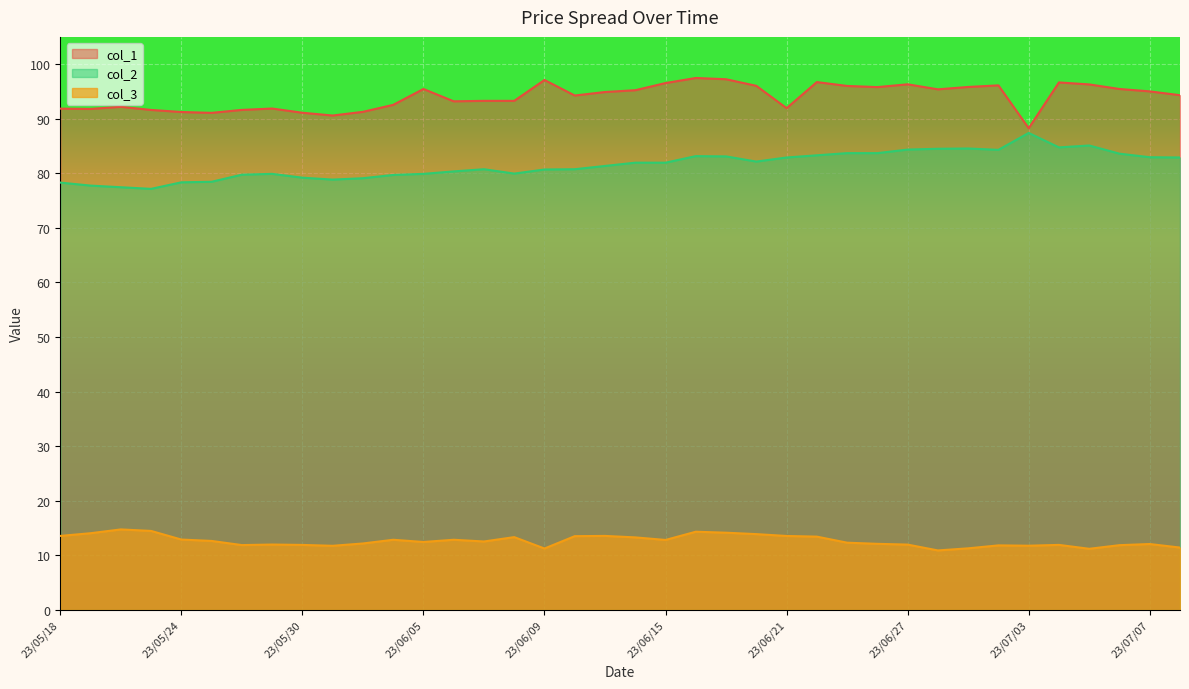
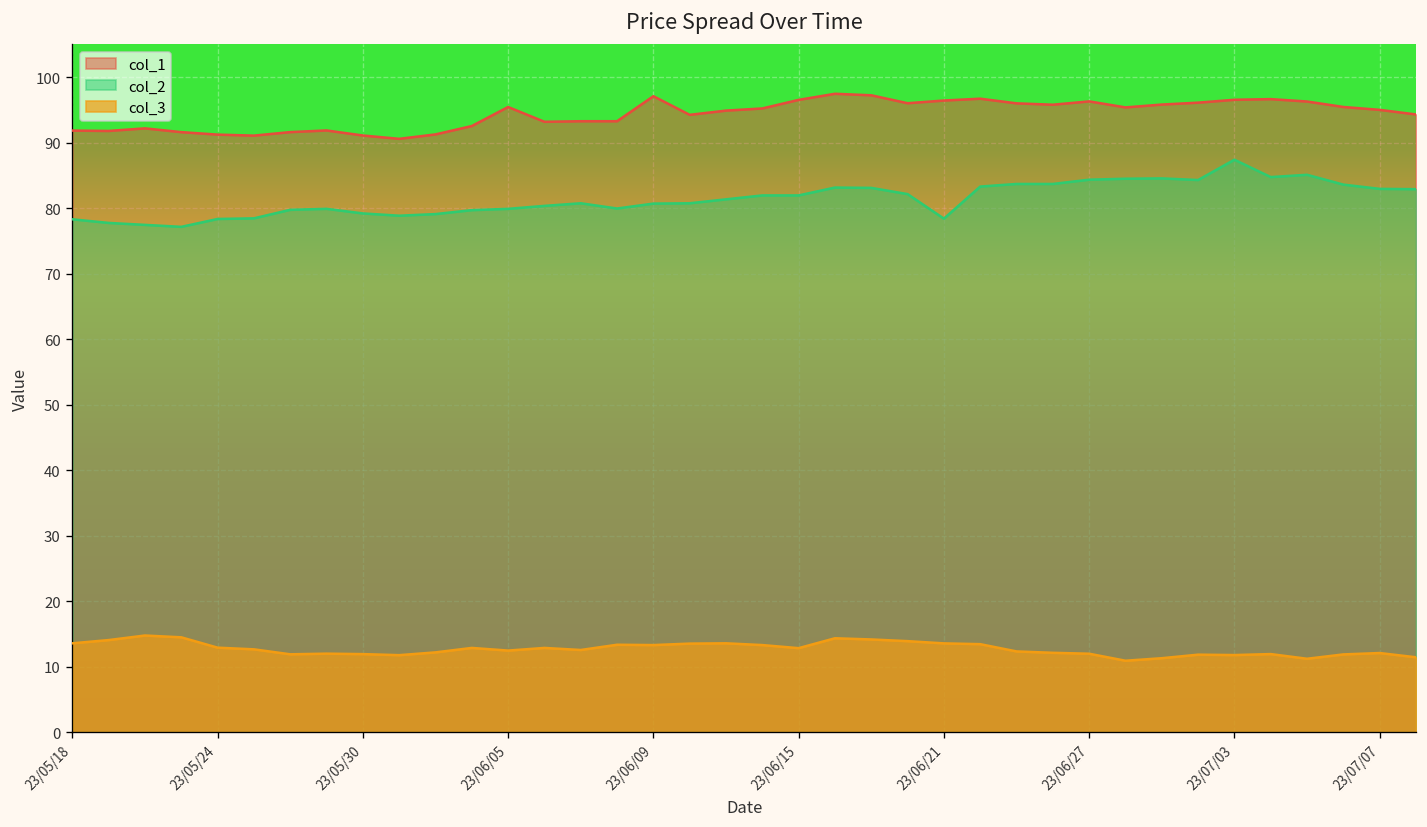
  {
    "col_1": {
      "23/05/18": 92,
      "23/05/24": 91,
      "23/05/30": 91,
      "23/06/05": 95,
      "23/06/09": 97,
      "23/06/15": 97,
-     "23/06/21": 92,
+     "23/06/21": 96,
      "23/06/27": 96,
-     "23/07/03": 88,
+     "23/07/03": 97,
      "23/07/07": 95
    },
    "col_2": {
      "23/05/18": 78,
      "23/05/24": 78,
      "23/05/30": 79,
      "23/06/05": 80,
      "23/06/09": 81,
      "23/06/15": 82,
-     "23/06/21": 83,
+     "23/06/21": 78,
      "23/06/27": 84,
      "23/07/03": 87,
      "23/07/07": 83
    },
    "col_3": {
      "23/05/18": 14,
      "23/05/24": 13,
      "23/05/30": 12,
      "23/06/05": 12,
-     "23/06/09": 11,
+     "23/06/09": 13,
      "23/06/15": 13,
      "23/06/21": 14,
      "23/06/27": 12,
      "23/07/03": 12,
      "23/07/07": 12
    }
  }
